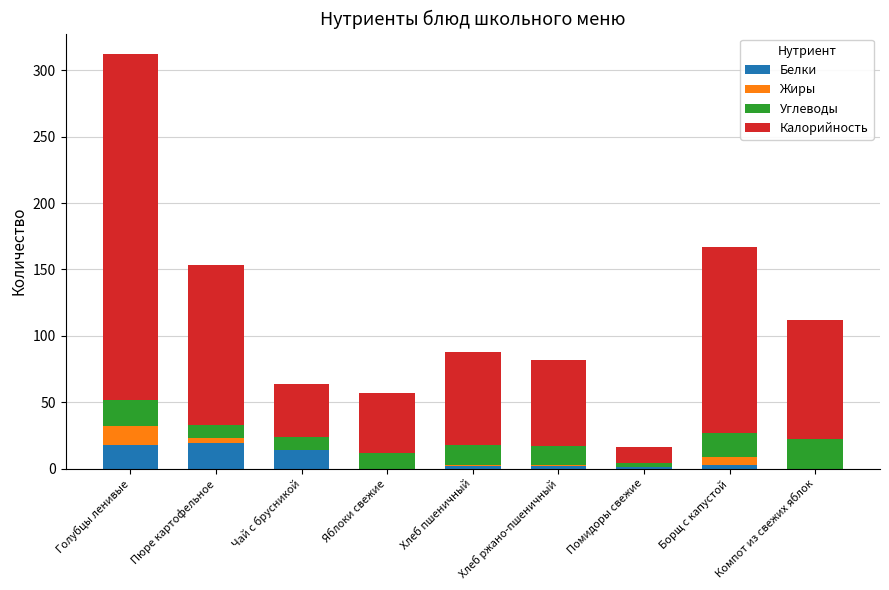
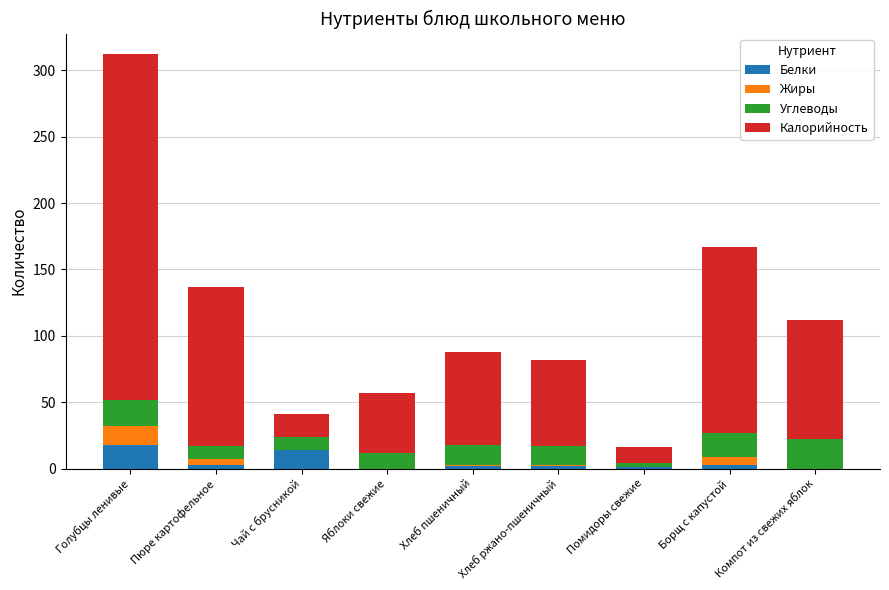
  {
    "Белки": {
      "Голубцы ленивые": 18,
-     "Пюре картофельное": 19,
+     "Пюре картофельное": 3,
      "Чай с брусникой": 14,
      "Яблоки свежие": 0,
      "Хлеб пшеничный": 2,
      "Хлеб ржано-пшеничный": 2,
      "Борщ с капустой": 3,
      "Компот из свежих яблок": 0
    },
    "Жиры": {
      "Голубцы ленивые": 14,
      "Пюре картофельное": 4,
      "Чай с брусникой": 0,
      "Яблоки свежие": 0,
      "Помидоры свежие": 0,
      "Борщ с капустой": 6,
      "Компот из свежих яблок": 0
    },
    "Углеводы": {
      "Голубцы ленивые": 20,
      "Пюре картофельное": 10,
      "Чай с брусникой": 10,
      "Яблоки свежие": 12,
      "Хлеб пшеничный": 15,
      "Хлеб ржано-пшеничный": 14,
      "Помидоры свежие": 3,
      "Борщ с капустой": 18,
      "Компот из свежих яблок": 22
    },
    "Калорийность": {
      "Голубцы ленивые": 260,
      "Пюре картофельное": 120,
-     "Чай с брусникой": 40,
+     "Чай с брусникой": 17,
      "Яблоки свежие": 45,
      "Хлеб пшеничный": 70,
      "Хлеб ржано-пшеничный": 65,
      "Помидоры свежие": 12,
      "Борщ с капустой": 140,
      "Компот из свежих яблок": 90
    }
  }
